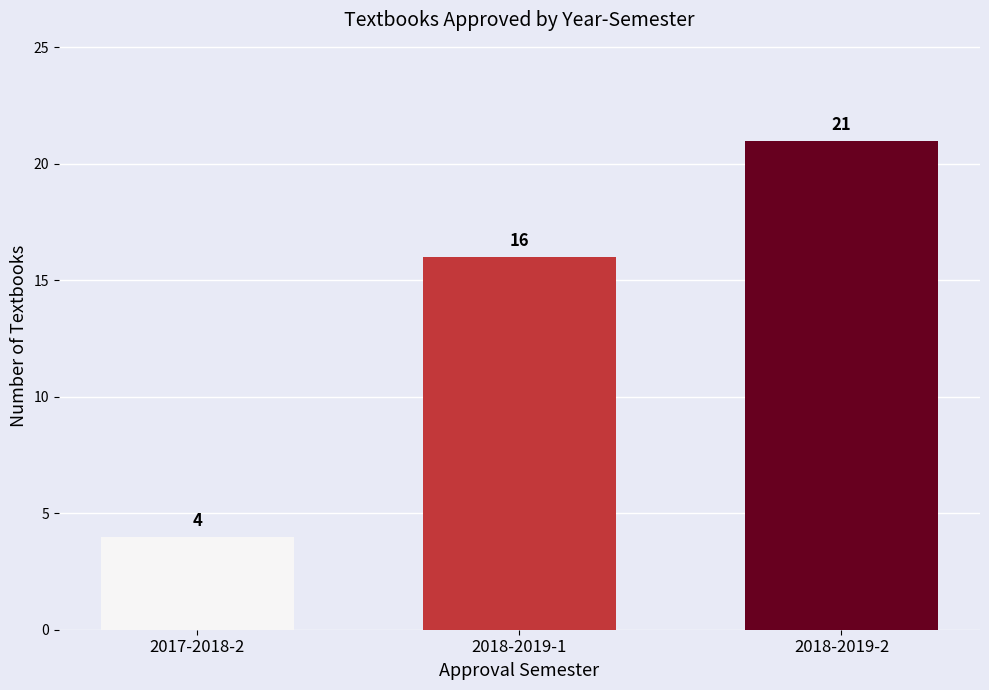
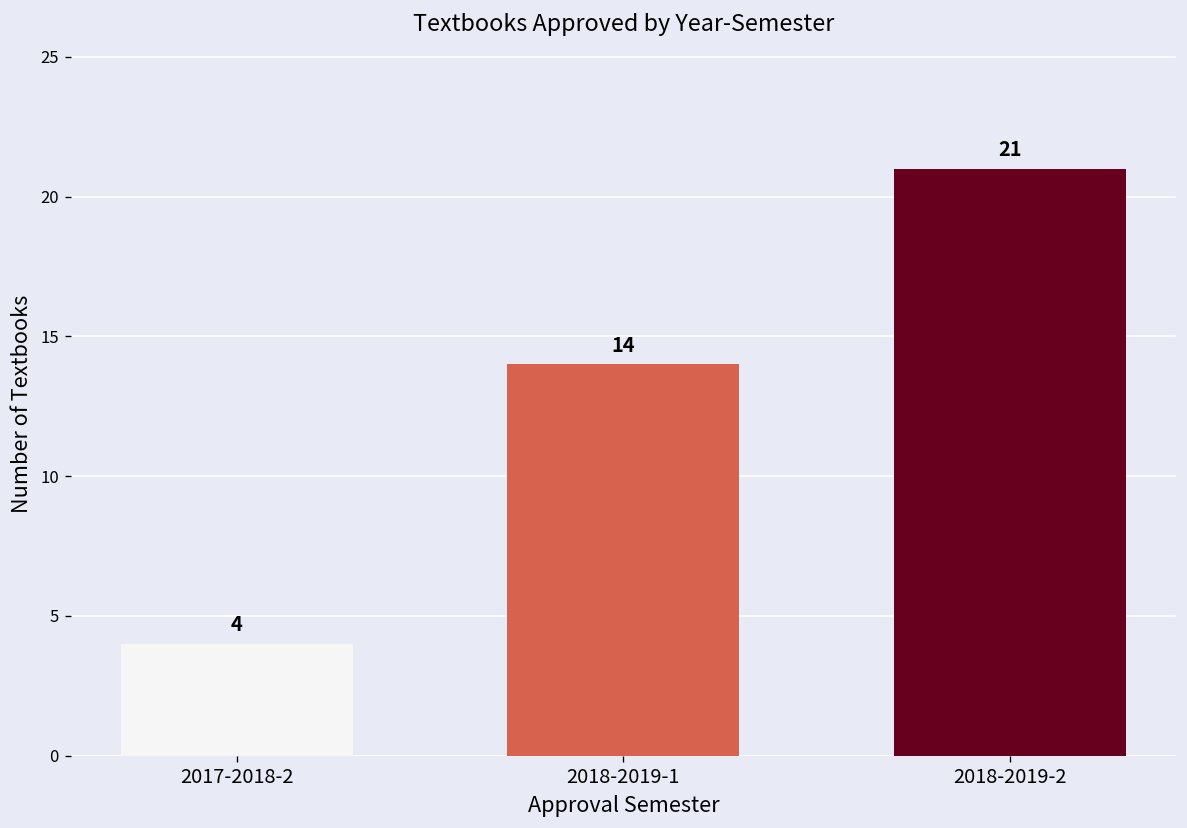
  {
    "2017-2018-2": 4,
-   "2018-2019-1": 16,
+   "2018-2019-1": 14,
    "2018-2019-2": 21
  }
